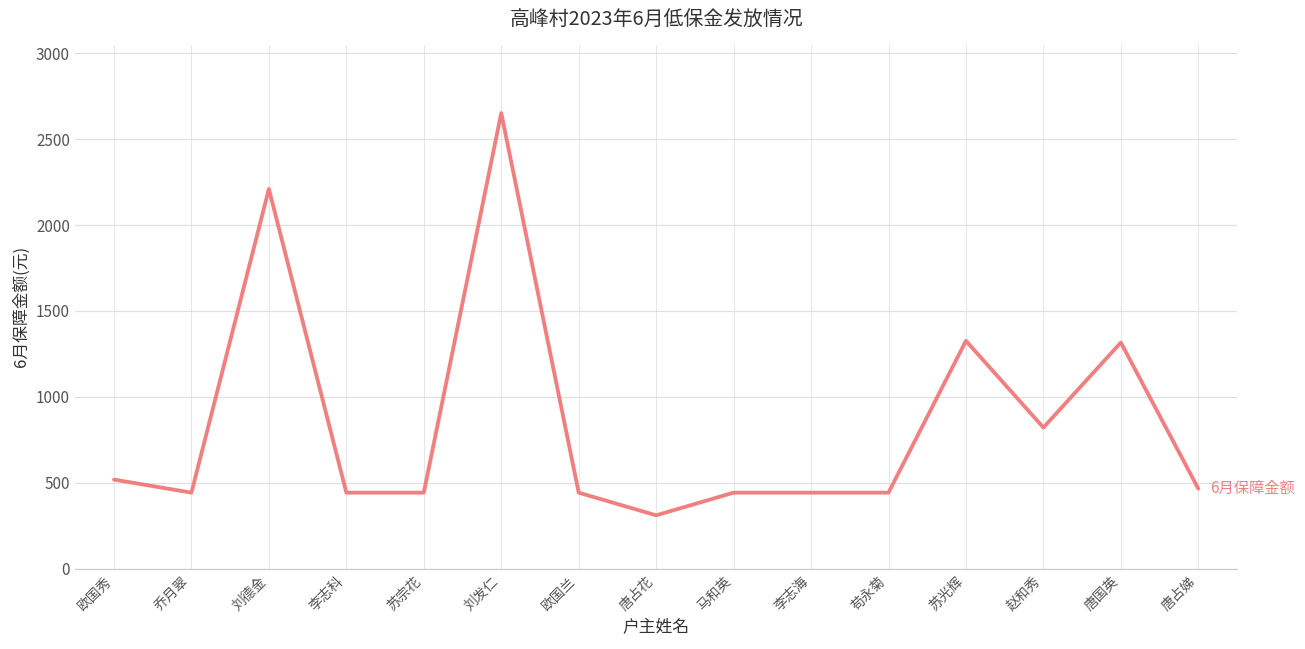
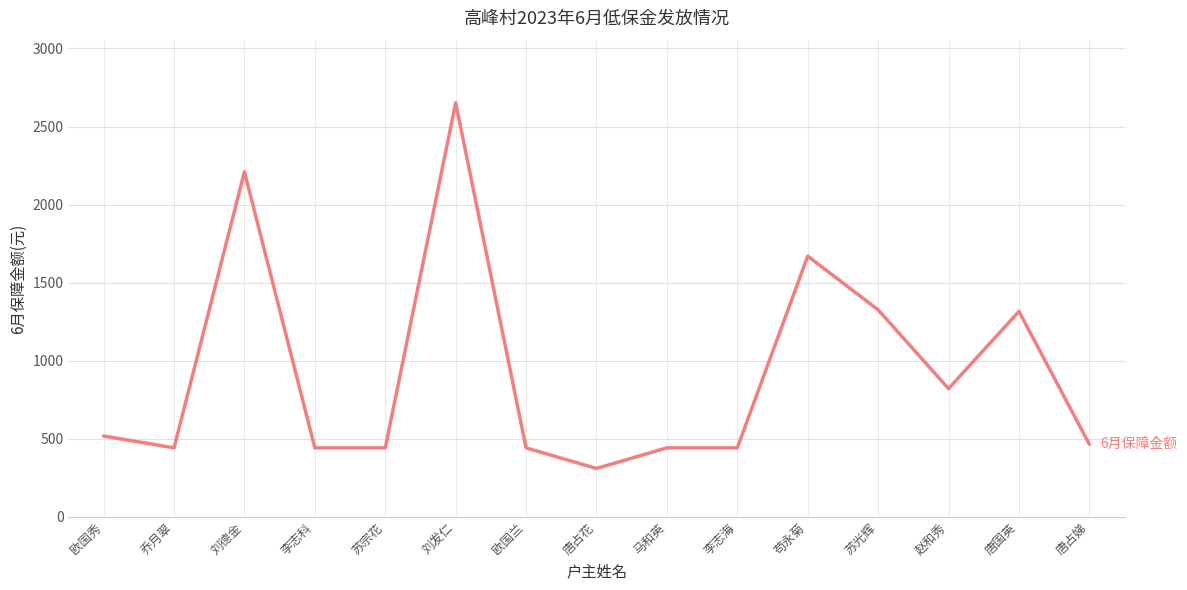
  {
    "欧国秀": 520,
    "乔月翠": 440,
    "刘德金": 2210,
    "李志科": 440,
    "苏宗花": 440,
    "刘发仁": 2650,
    "欧国兰": 440,
    "唐占花": 310,
    "马和英": 440,
    "李志海": 440,
-   "苟永菊": 440,
+   "苟永菊": 1670,
    "苏光辉": 1330,
    "赵和秀": 820,
    "唐国英": 1320
  }
